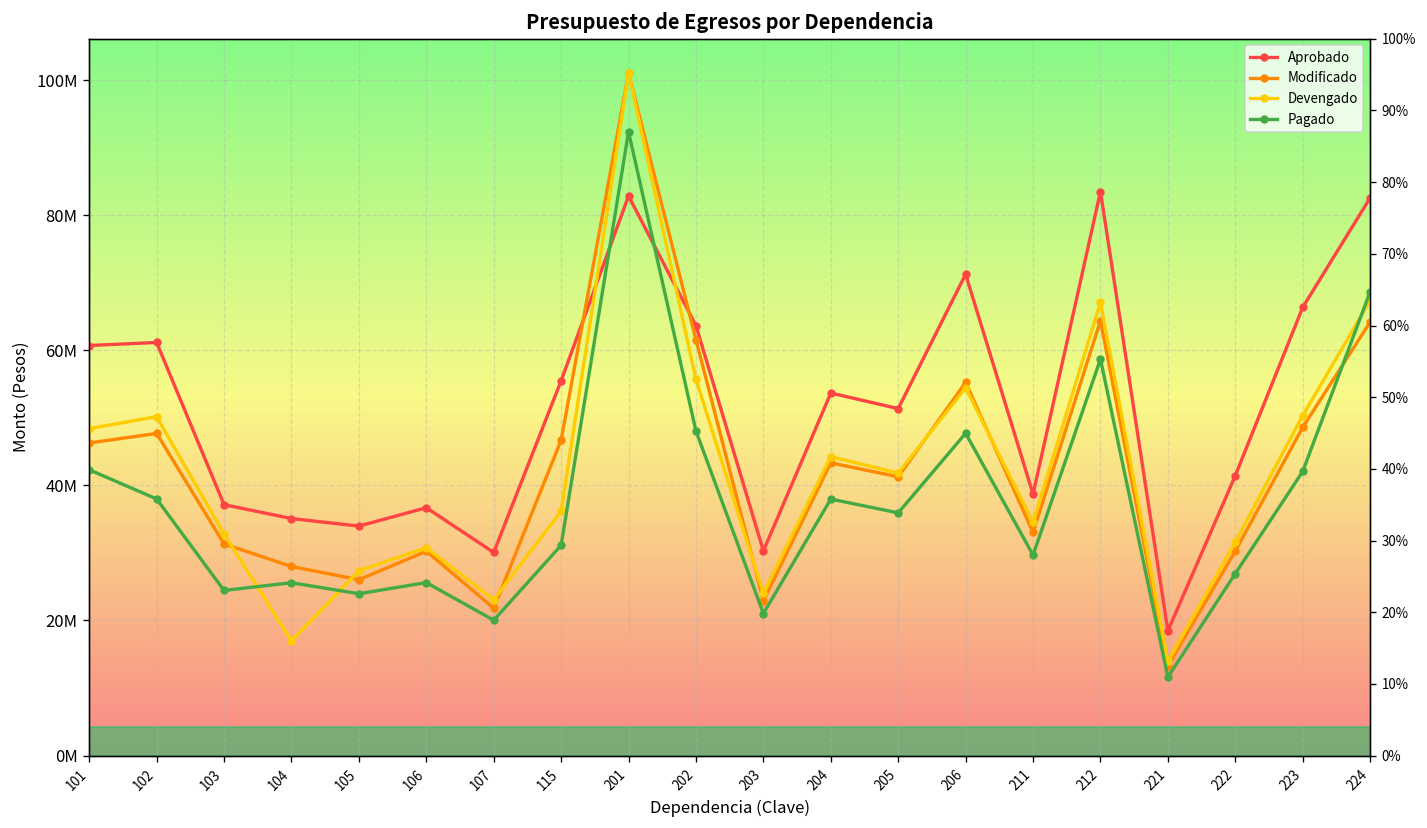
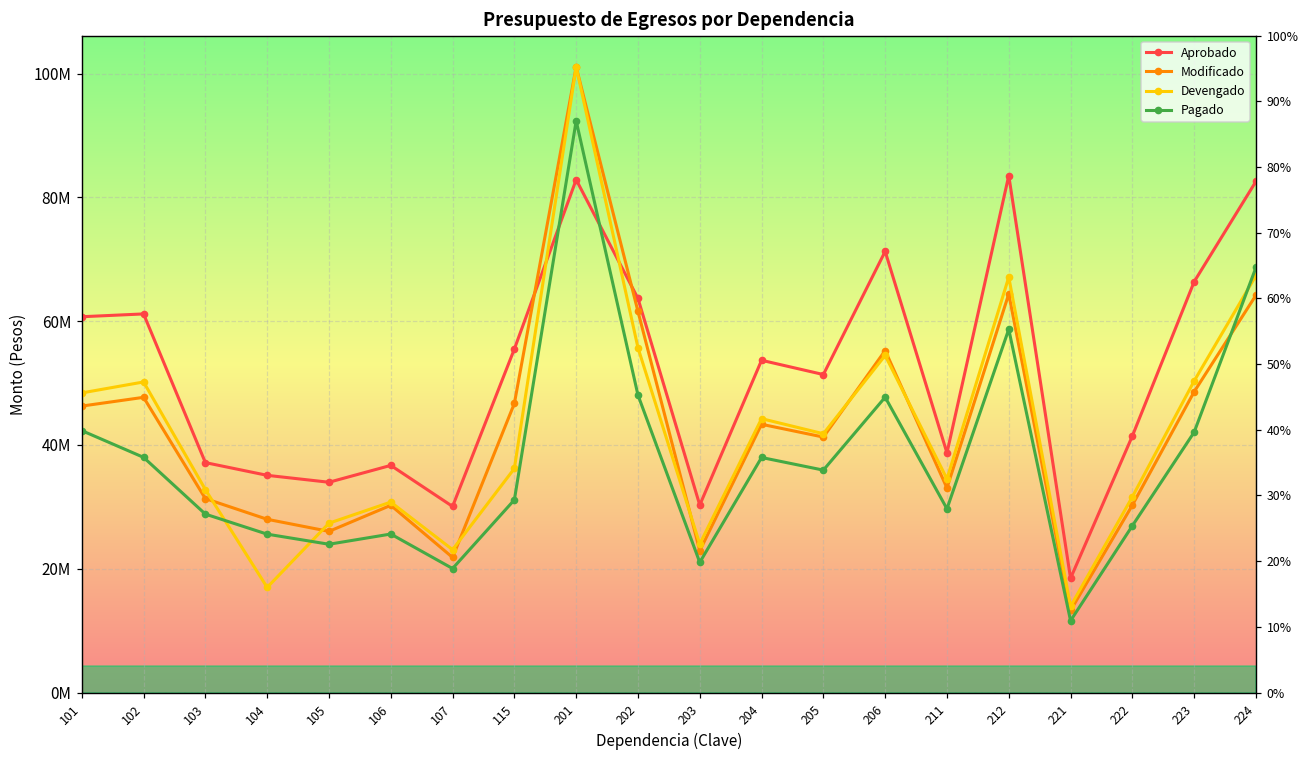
  {
    "Aprobado": {
      "101": 61000000,
      "102": 61000000,
      "103": 37000000,
      "104": 35000000,
      "105": 34000000,
      "106": 37000000,
      "107": 30000000,
      "115": 55000000,
      "201": 83000000,
      "202": 64000000,
      "203": 30000000,
      "204": 54000000,
      "205": 51000000,
      "206": 71000000,
      "211": 39000000,
      "212": 84000000,
      "221": 18000000,
      "222": 41000000,
      "223": 66000000,
      "224": 83000000
    },
    "Modificado": {
      "101": 46000000,
      "102": 48000000,
      "103": 31000000,
      "104": 28000000,
      "105": 26000000,
      "106": 30000000,
      "107": 22000000,
      "115": 47000000,
      "202": 62000000,
      "203": 23000000,
      "204": 43000000,
      "205": 41000000,
      "206": 55000000,
      "211": 33000000,
      "212": 64000000,
      "221": 13000000,
      "222": 30000000,
      "223": 49000000,
      "224": 64000000
    },
    "Devengado": {
      "101": 48000000,
      "102": 50000000,
      "103": 33000000,
      "104": 17000000,
      "105": 27000000,
      "106": 31000000,
      "107": 23000000,
      "115": 36000000,
      "202": 56000000,
      "203": 24000000,
      "204": 44000000,
      "205": 42000000,
      "206": 54000000,
      "211": 35000000,
      "212": 67000000,
      "221": 14000000,
      "222": 32000000,
      "223": 50000000,
      "224": 67000000
    },
    "Pagado": {
      "101": 42000000,
      "102": 38000000,
-     "103": 24000000,
+     "103": 29000000,
      "104": 26000000,
      "105": 24000000,
      "106": 26000000,
      "107": 20000000,
      "115": 31000000,
      "201": 92000000,
      "202": 48000000,
      "203": 21000000,
      "204": 38000000,
      "205": 36000000,
      "206": 48000000,
      "211": 30000000,
      "212": 59000000,
      "221": 12000000,
      "222": 27000000,
      "223": 42000000,
      "224": 69000000
    }
  }
